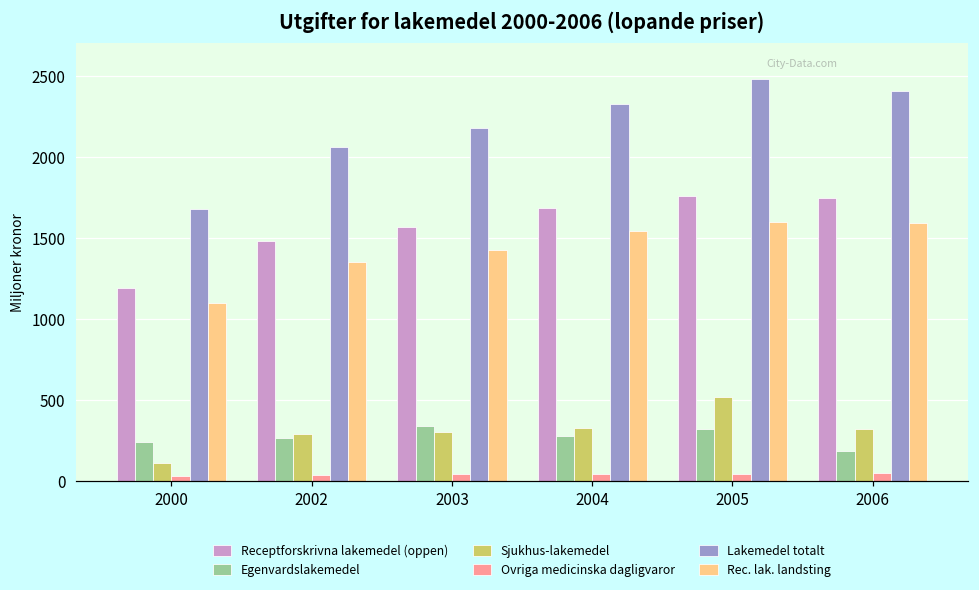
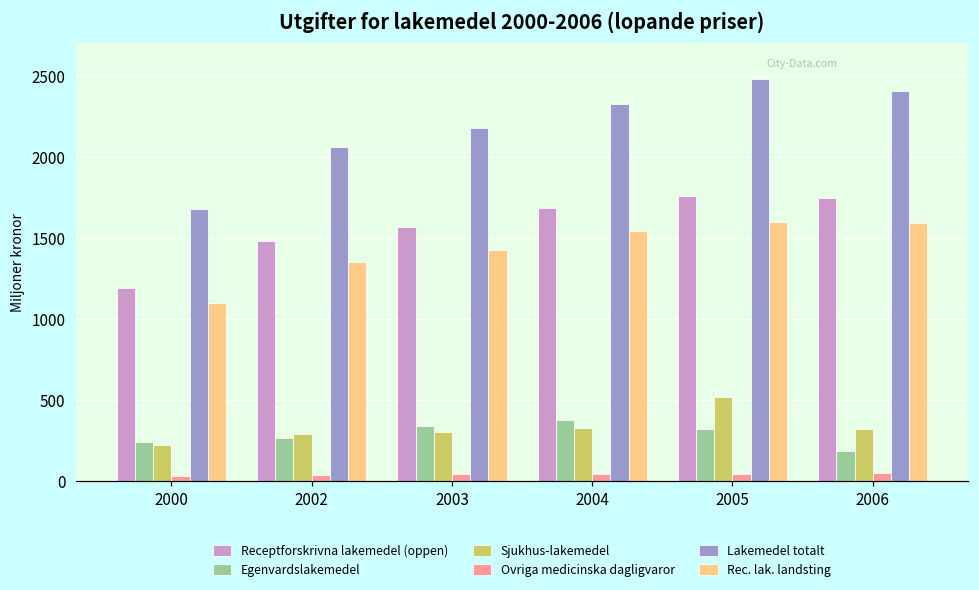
  {
    "Egenvardslakemedel": {
      "2000": 240,
      "2002": 260,
      "2003": 340,
-     "2004": 280,
+     "2004": 370,
      "2005": 320,
      "2006": 180
    },
    "Sjukhus-lakemedel": {
-     "2000": 110,
+     "2000": 220,
      "2002": 290,
      "2003": 300,
      "2004": 330,
      "2005": 510,
      "2006": 320
    }
  }
